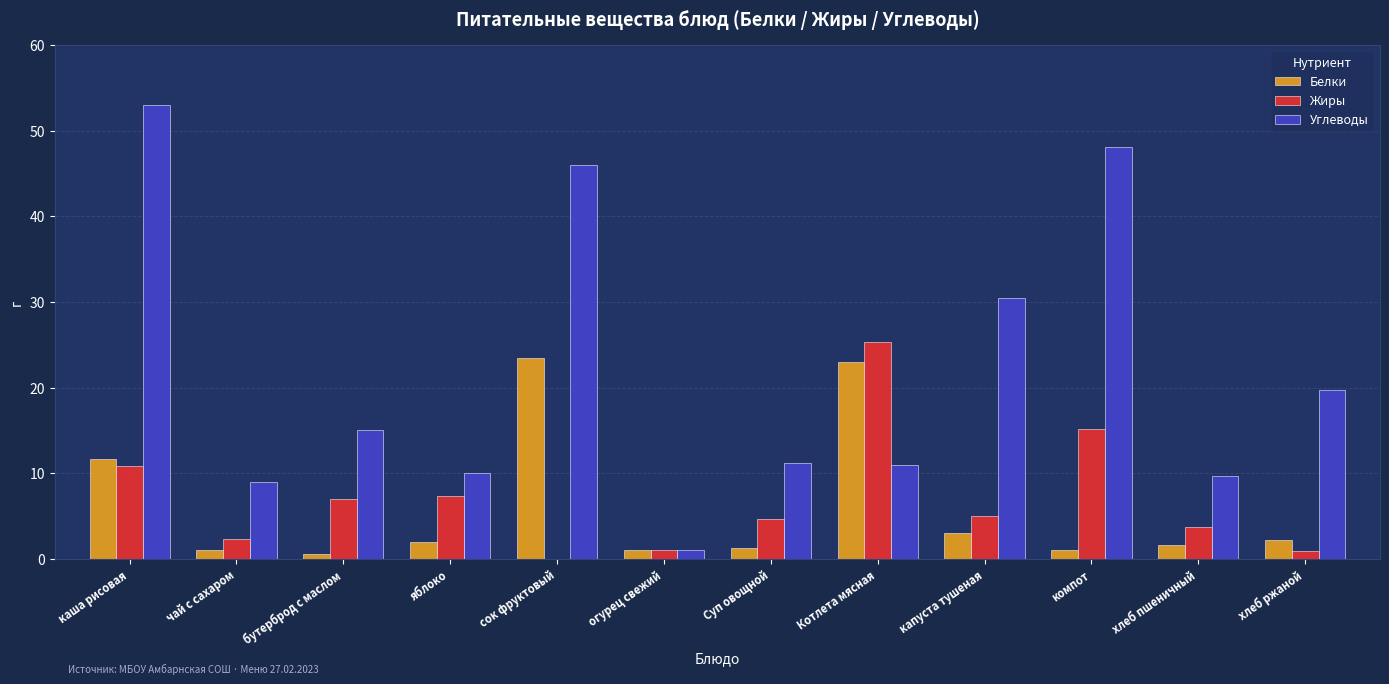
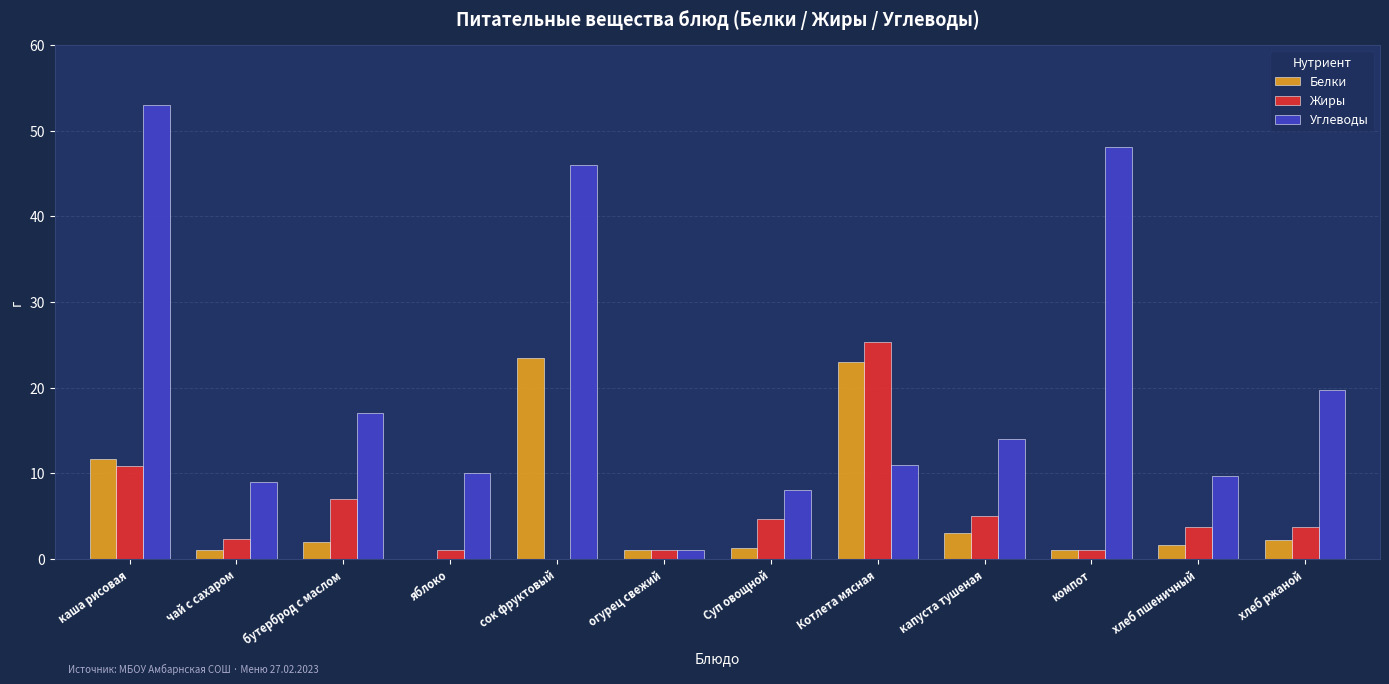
  {
    "Белки": {
      "каша рисовая": 12,
      "чай с сахаром": 1,
-     "бутерброд с маслом": 1,
-     "яблоко": 2,
+     "бутерброд с маслом": 2,
+     "яблоко": 0,
      "сок фруктовый": 24,
      "огурец свежий": 1,
      "Суп овощной": 1,
      "Котлета мясная": 23,
      "капуста тушеная": 3,
      "компот": 1,
      "хлеб пшеничный": 2,
      "хлеб ржаной": 2
    },
    "Жиры": {
      "каша рисовая": 11,
      "чай с сахаром": 2,
      "бутерброд с маслом": 7,
-     "яблоко": 7,
+     "яблоко": 1,
      "сок фруктовый": 0,
      "огурец свежий": 1,
      "Суп овощной": 5,
      "Котлета мясная": 25,
      "капуста тушеная": 5,
-     "компот": 15,
+     "компот": 1,
      "хлеб пшеничный": 4,
-     "хлеб ржаной": 1
+     "хлеб ржаной": 4
    },
    "Углеводы": {
      "каша рисовая": 53,
      "чай с сахаром": 9,
-     "бутерброд с маслом": 15,
+     "бутерброд с маслом": 17,
      "яблоко": 10,
      "сок фруктовый": 46,
      "огурец свежий": 1,
-     "Суп овощной": 11,
+     "Суп овощной": 8,
      "Котлета мясная": 11,
-     "капуста тушеная": 31,
+     "капуста тушеная": 14,
      "компот": 48,
      "хлеб пшеничный": 10,
      "хлеб ржаной": 20
    }
  }
